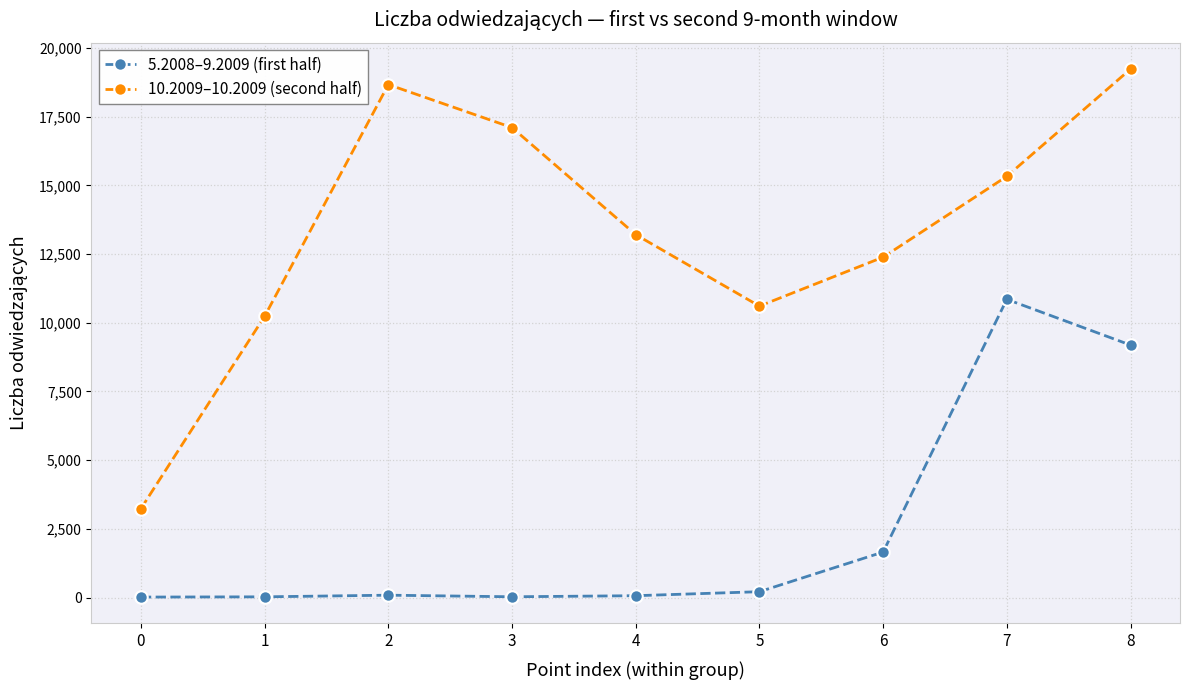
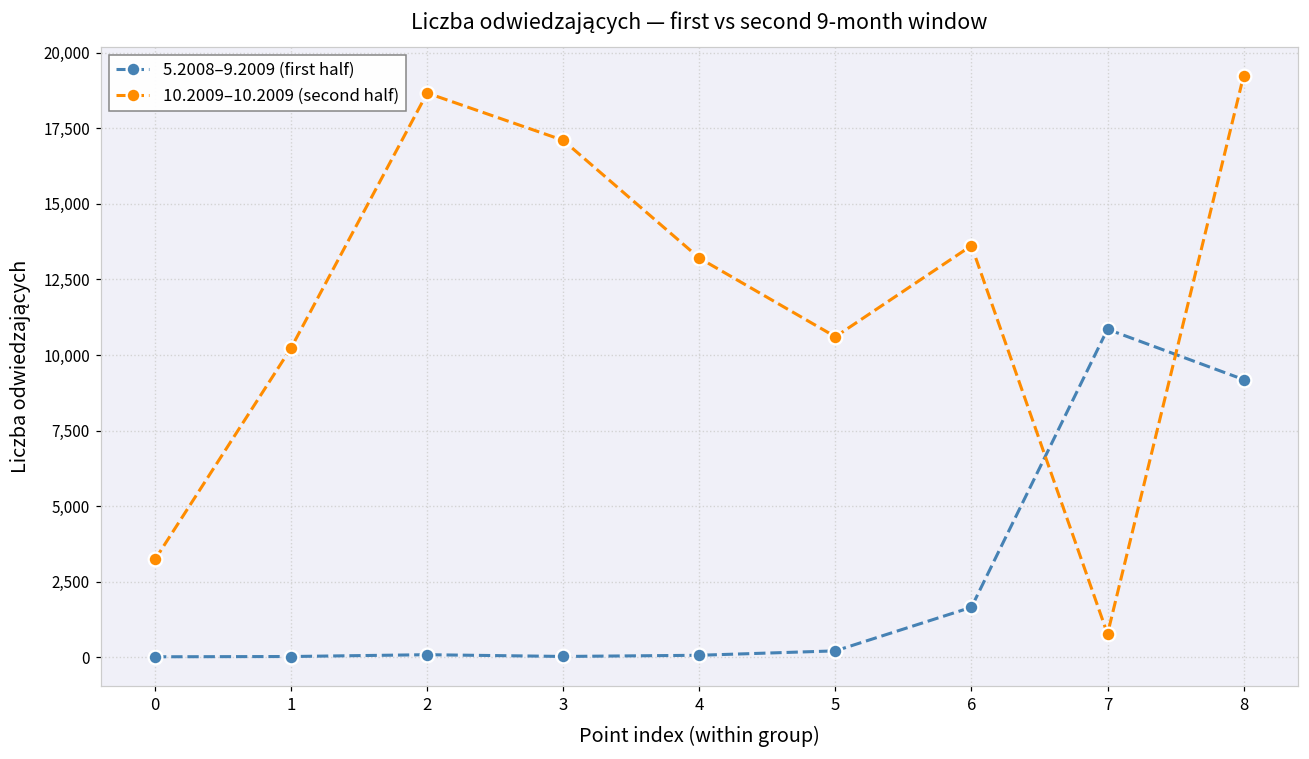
  {
    "5.2008–9.2009 (first half)": {
      "0": "0",
      "1": "0",
      "2": "100",
      "3": "0",
      "4": "100",
      "5": "200",
      "6": "1,700",
      "7": "10,900",
      "8": "9,200"
    },
    "10.2009–10.2009 (second half)": {
      "0": "3,200",
      "1": "10,200",
      "2": "18,700",
      "3": "17,100",
      "4": "13,200",
      "5": "10,600",
-     "6": "12,400",
-     "7": "15,300",
+     "6": "13,600",
+     "7": "800",
      "8": "19,200"
    }
  }
